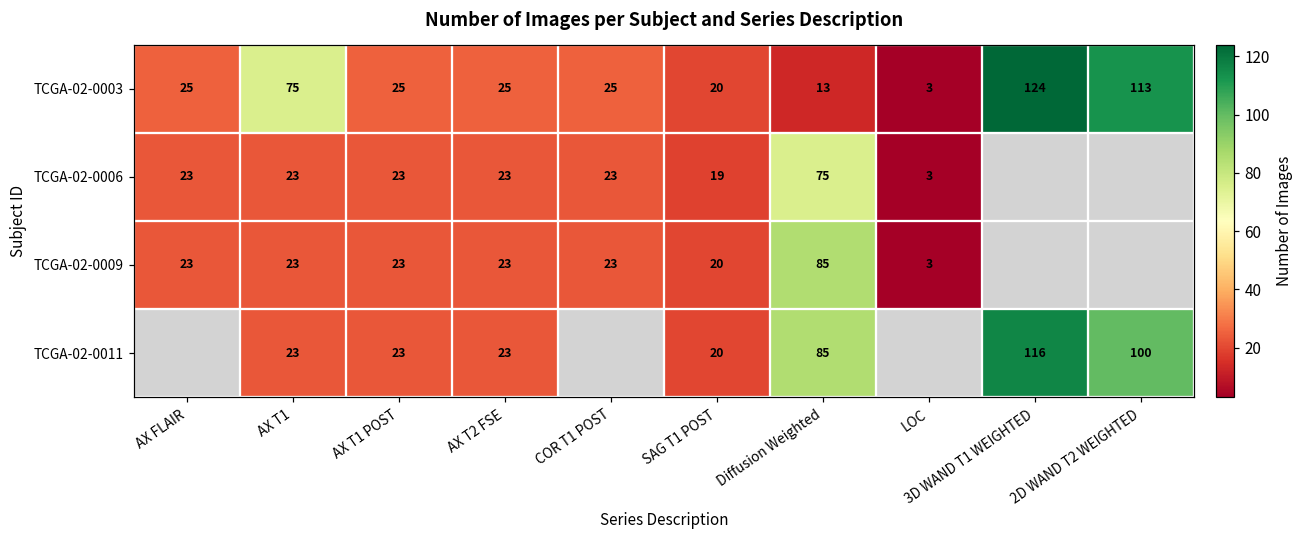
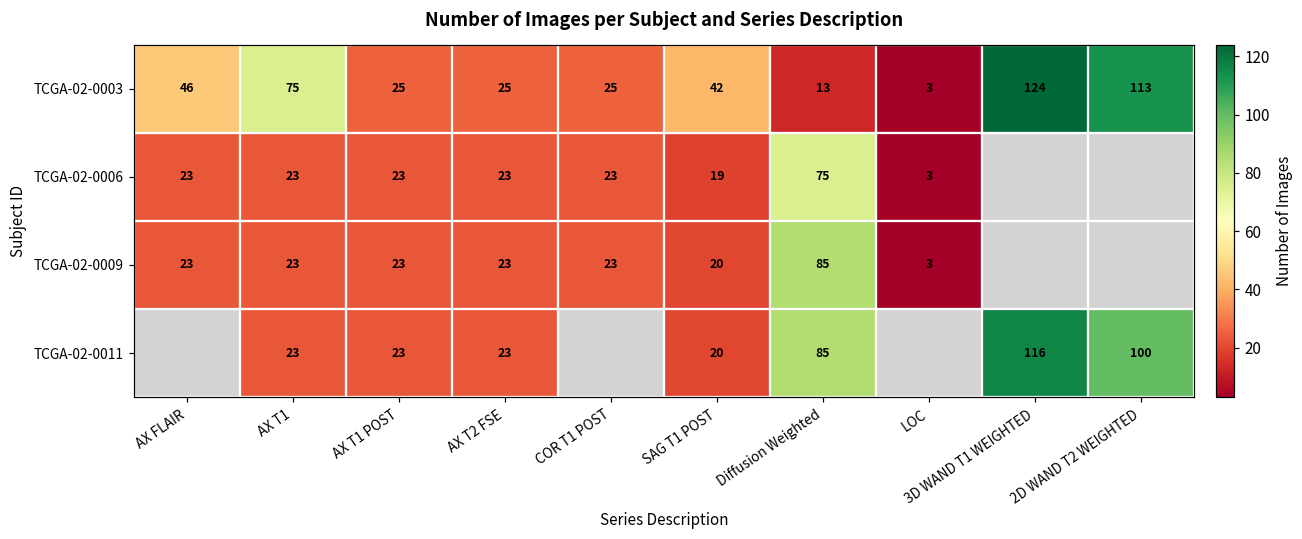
  {
    "TCGA-02-0003": {
-     "AX FLAIR": 25,
+     "AX FLAIR": 46,
      "AX T1": 75,
      "AX T1 POST": 25,
      "AX T2 FSE": 25,
      "COR T1 POST": 25,
-     "SAG T1 POST": 20,
+     "SAG T1 POST": 42,
      "Diffusion Weighted": 13,
      "LOC": 3,
      "3D WAND T1 WEIGHTED": 124,
      "2D WAND T2 WEIGHTED": 113
    },
    "TCGA-02-0006": {
      "AX FLAIR": 23,
      "AX T1": 23,
      "AX T1 POST": 23,
      "AX T2 FSE": 23,
      "COR T1 POST": 23,
      "SAG T1 POST": 19,
      "Diffusion Weighted": 75,
      "LOC": 3
    },
    "TCGA-02-0009": {
      "AX FLAIR": 23,
      "AX T1": 23,
      "AX T1 POST": 23,
      "AX T2 FSE": 23,
      "COR T1 POST": 23,
      "SAG T1 POST": 20,
      "Diffusion Weighted": 85,
      "LOC": 3
    },
    "TCGA-02-0011": {
      "AX T1": 23,
      "AX T1 POST": 23,
      "AX T2 FSE": 23,
      "SAG T1 POST": 20,
      "Diffusion Weighted": 85,
      "3D WAND T1 WEIGHTED": 116,
      "2D WAND T2 WEIGHTED": 100
    }
  }
